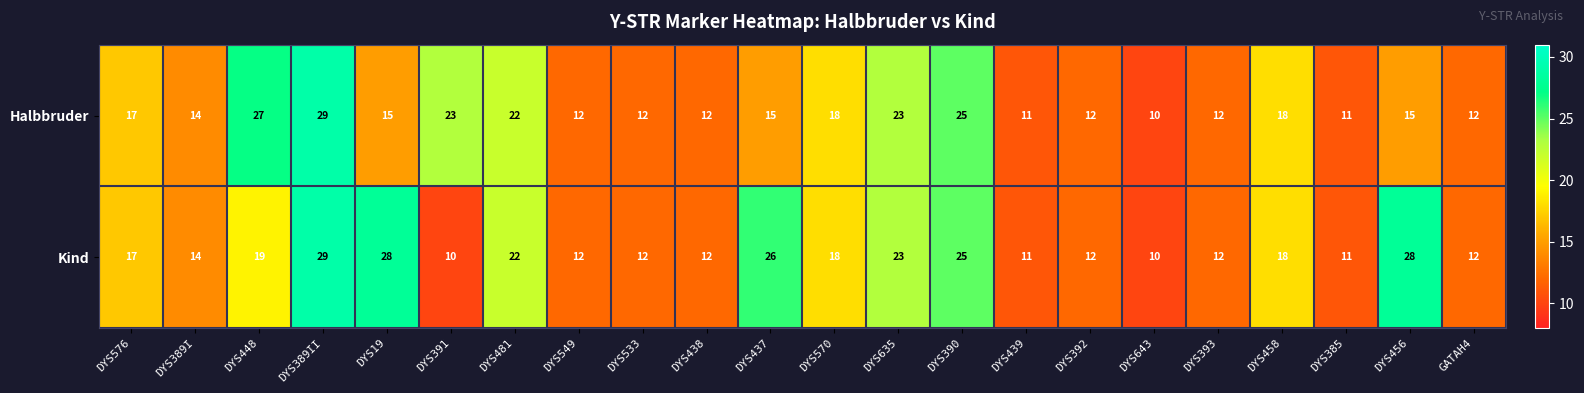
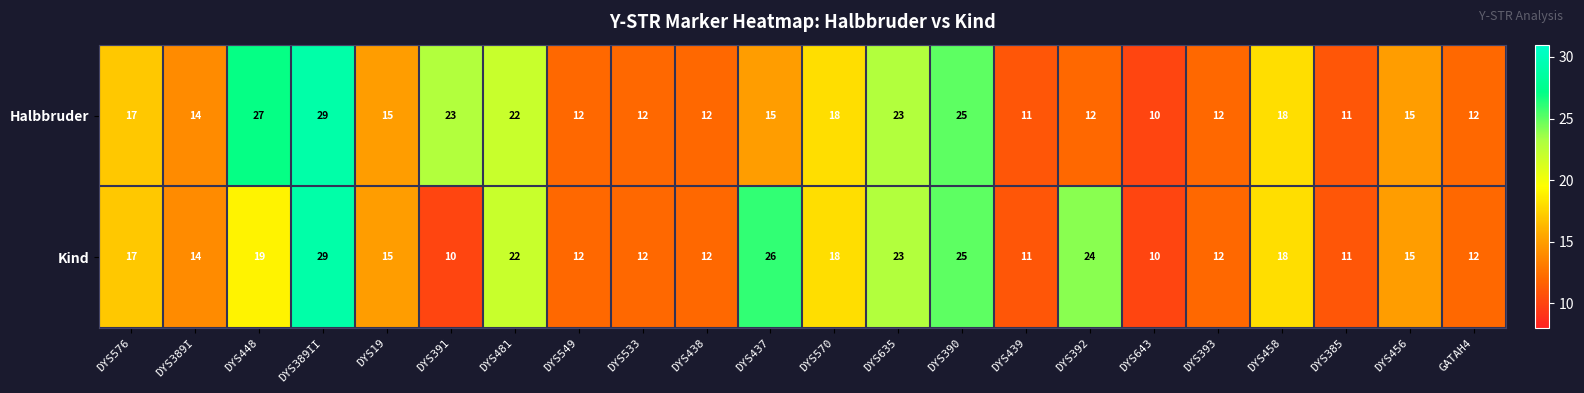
  {
    "Halbbruder": {
      "DYS576": 17,
      "DYS389I": 14,
      "DYS448": 27,
      "DYS389II": 29,
      "DYS19": 15,
      "DYS391": 23,
      "DYS481": 22,
      "DYS549": 12,
      "DYS533": 12,
      "DYS438": 12,
      "DYS437": 15,
      "DYS570": 18,
      "DYS635": 23,
      "DYS390": 25,
      "DYS439": 11,
      "DYS392": 12,
      "DYS643": 10,
      "DYS393": 12,
      "DYS458": 18,
      "DYS385": 11,
      "DYS456": 15,
      "GATAH4": 12
    },
    "Kind": {
      "DYS576": 17,
      "DYS389I": 14,
      "DYS448": 19,
      "DYS389II": 29,
-     "DYS19": 28,
+     "DYS19": 15,
      "DYS391": 10,
      "DYS481": 22,
      "DYS549": 12,
      "DYS533": 12,
      "DYS438": 12,
      "DYS437": 26,
      "DYS570": 18,
      "DYS635": 23,
      "DYS390": 25,
      "DYS439": 11,
-     "DYS392": 12,
+     "DYS392": 24,
      "DYS643": 10,
      "DYS393": 12,
      "DYS458": 18,
      "DYS385": 11,
-     "DYS456": 28,
+     "DYS456": 15,
      "GATAH4": 12
    }
  }
